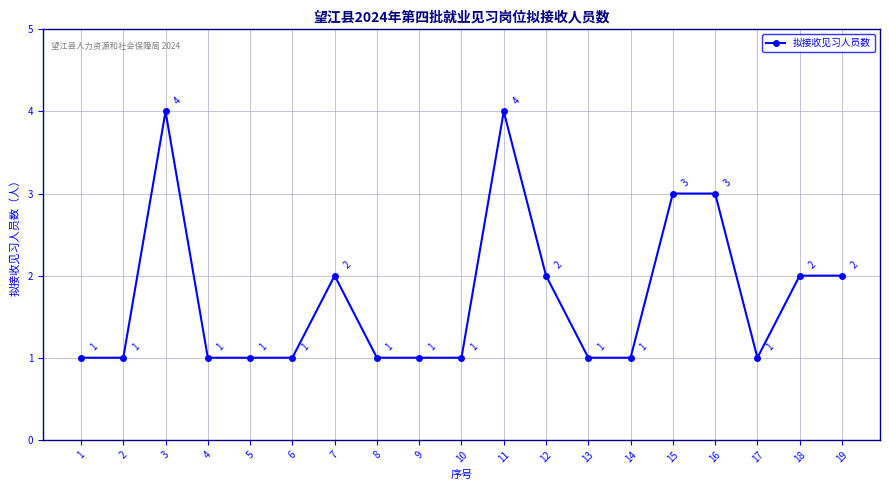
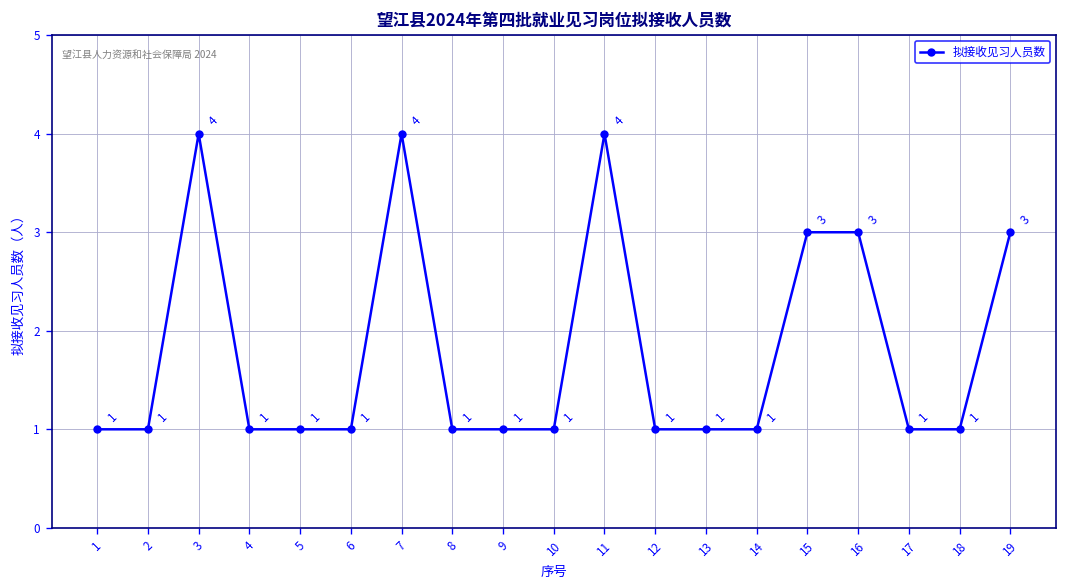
  {
    "1": 1,
    "2": 1,
    "3": 4,
    "4": 1,
    "5": 1,
    "6": 1,
-   "7": 2,
+   "7": 4,
    "8": 1,
    "9": 1,
    "10": 1,
    "11": 4,
-   "12": 2,
+   "12": 1,
    "13": 1,
    "14": 1,
    "15": 3,
    "16": 3,
    "17": 1,
-   "18": 2,
-   "19": 2
+   "18": 1,
+   "19": 3
  }
